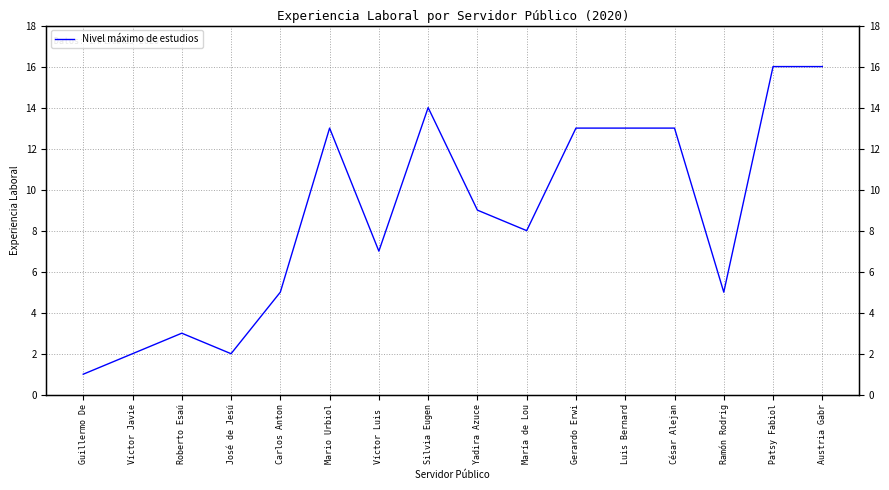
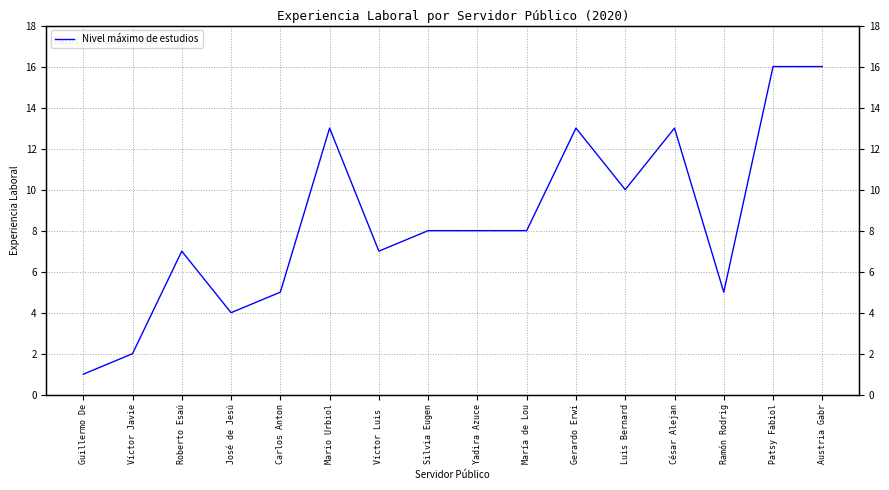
  {
    "Guillermo De": 1,
    "Víctor Javie": 2,
-   "Roberto Esaú": 3,
-   "José de Jesú": 2,
+   "Roberto Esaú": 7,
+   "José de Jesú": 4,
    "Carlos Anton": 5,
    "Mario Urbiol": 13,
    "Víctor Luis": 7,
-   "Silvia Eugen": 14,
-   "Yadira Azuce": 9,
+   "Silvia Eugen": 8,
+   "Yadira Azuce": 8,
    "María de Lou": 8,
    "Gerardo Erwi": 13,
-   "Luis Bernard": 13,
+   "Luis Bernard": 10,
    "César Alejan": 13,
    "Ramón Rodrig": 5,
    "Patsy Fabiol": 16,
    "Austria Gabr": 16
  }
